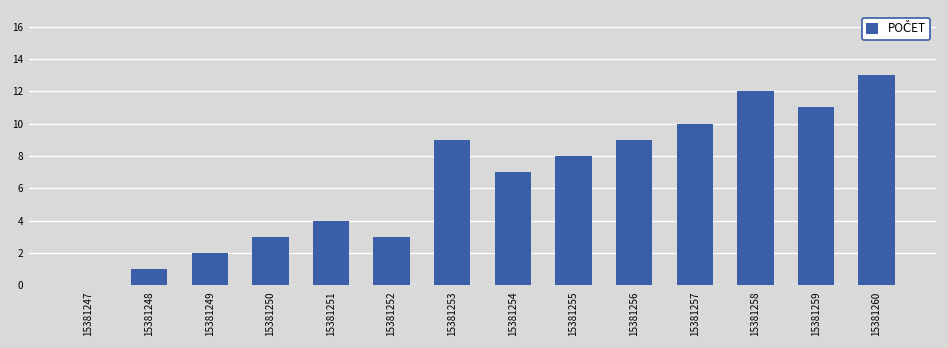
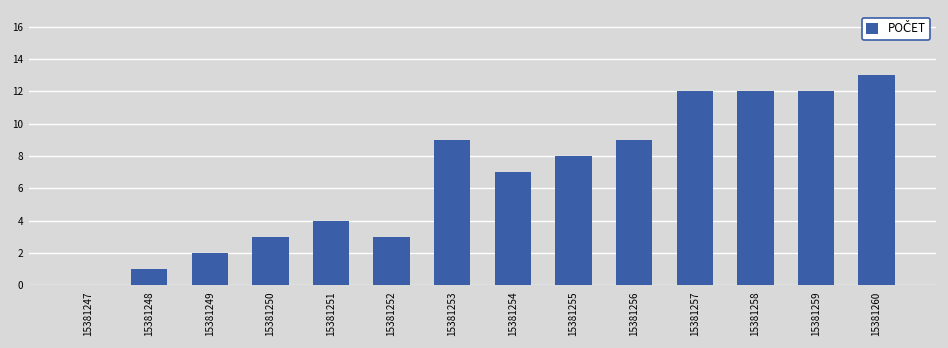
  {
    "15381247": 0.0,
    "15381248": 1.0,
    "15381249": 2.0,
    "15381250": 3.0,
    "15381251": 4.0,
    "15381252": 3.0,
    "15381253": 9.0,
    "15381254": 7.0,
    "15381255": 8.0,
    "15381256": 9.0,
-   "15381257": 10.0,
+   "15381257": 12.0,
    "15381258": 12.0,
-   "15381259": 11.0,
+   "15381259": 12.0,
    "15381260": 13.0
  }
